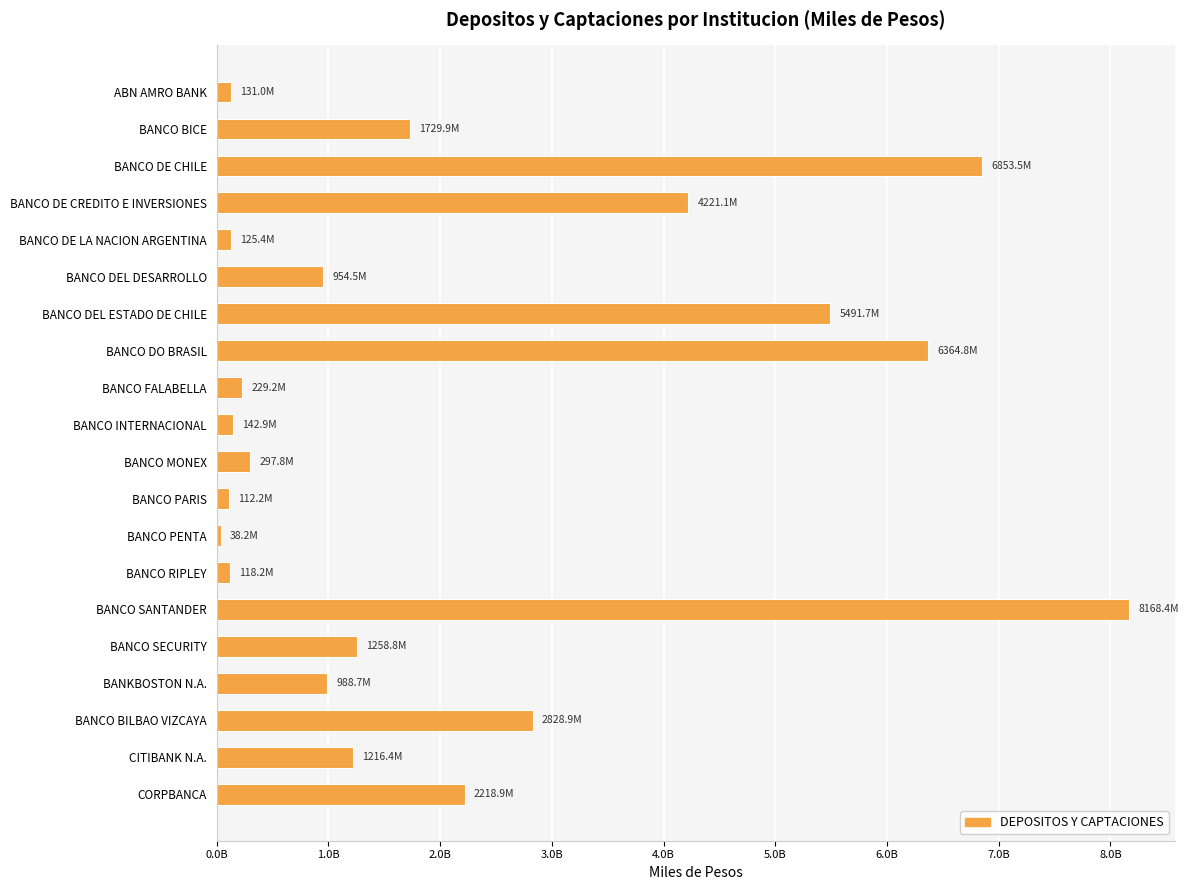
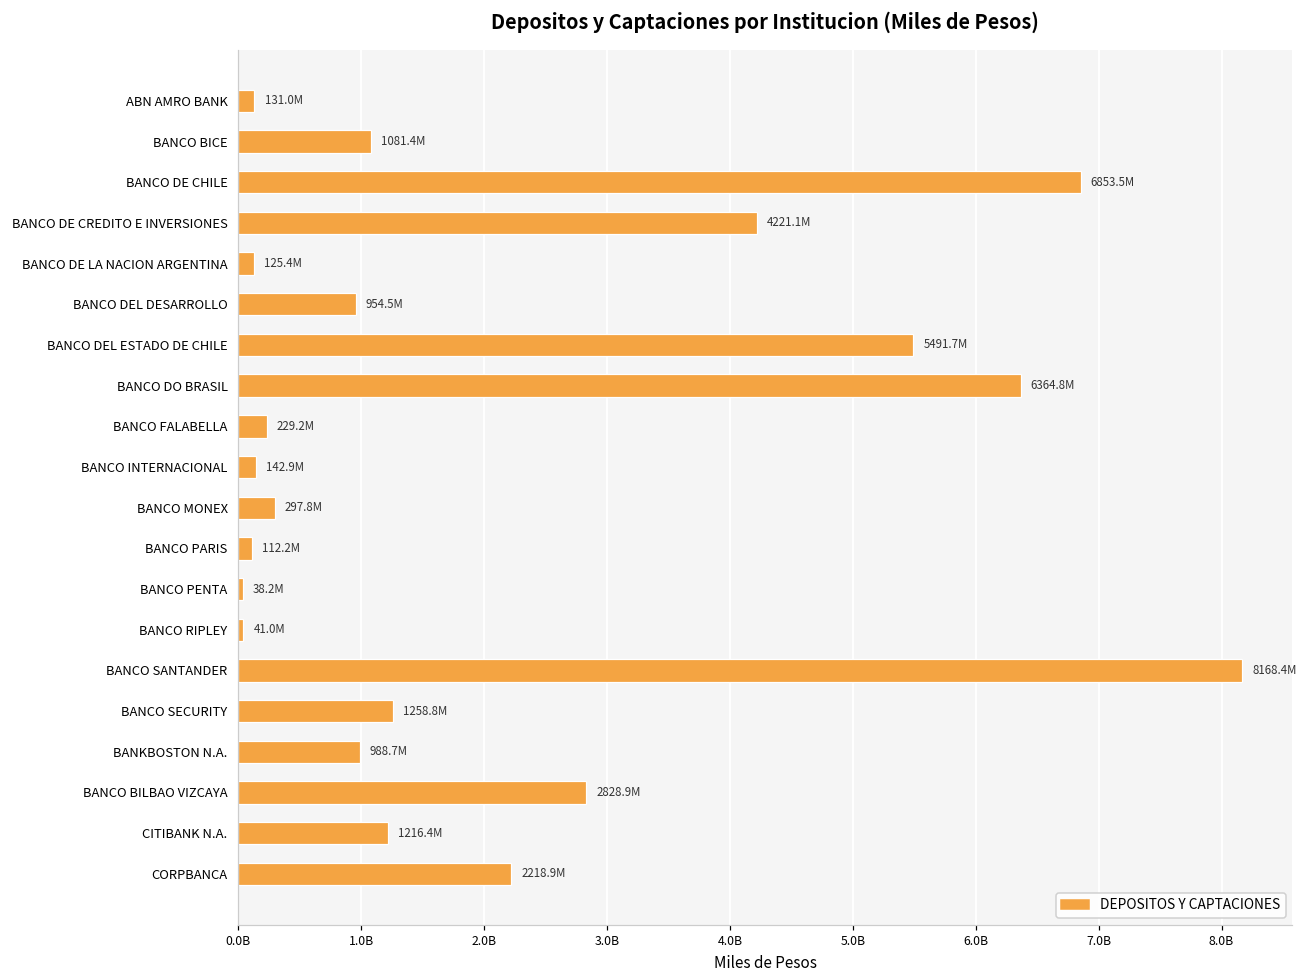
  {
    "ABN AMRO BANK": "131.0M",
-   "BANCO BICE": "1729.9M",
+   "BANCO BICE": "1081.4M",
    "BANCO DE CHILE": "6853.5M",
    "BANCO DE CREDITO E INVERSIONES": "4221.1M",
    "BANCO DE LA NACION ARGENTINA": "125.4M",
    "BANCO DEL DESARROLLO": "954.5M",
    "BANCO DEL ESTADO DE CHILE": "5491.7M",
    "BANCO DO BRASIL": "6364.8M",
    "BANCO FALABELLA": "229.2M",
    "BANCO INTERNACIONAL": "142.9M",
    "BANCO MONEX": "297.8M",
    "BANCO PARIS": "112.2M",
    "BANCO PENTA": "38.2M",
-   "BANCO RIPLEY": "118.2M",
+   "BANCO RIPLEY": "41.0M",
    "BANCO SANTANDER": "8168.4M",
    "BANCO SECURITY": "1258.8M",
    "BANKBOSTON N.A.": "988.7M",
    "BANCO BILBAO VIZCAYA": "2828.9M",
    "CITIBANK N.A.": "1216.4M",
    "CORPBANCA": "2218.9M"
  }
